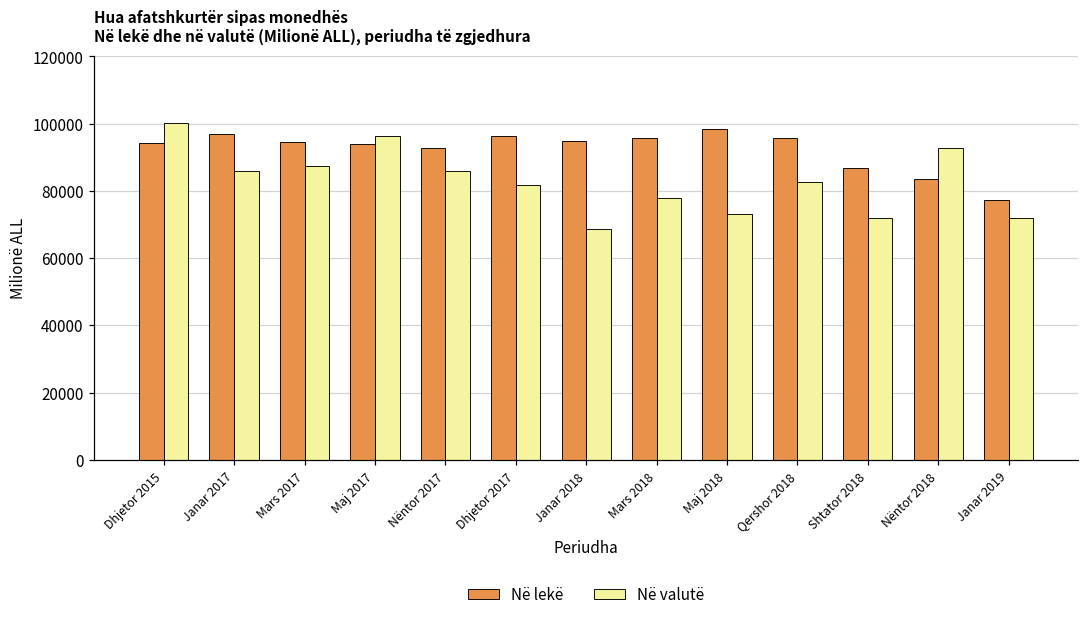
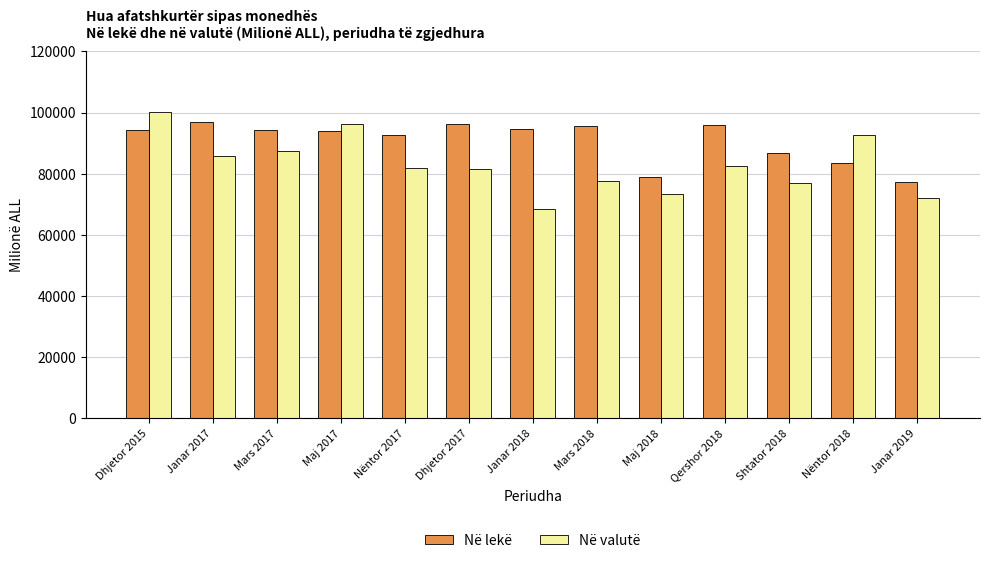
  {
    "Në lekë": {
      "Dhjetor 2015": 94000,
      "Janar 2017": 97000,
      "Mars 2017": 94000,
      "Maj 2017": 94000,
      "Nëntor 2017": 93000,
      "Dhjetor 2017": 96000,
      "Janar 2018": 95000,
      "Mars 2018": 96000,
-     "Maj 2018": 98000,
+     "Maj 2018": 79000,
      "Qershor 2018": 96000,
      "Shtator 2018": 87000,
      "Nëntor 2018": 84000,
      "Janar 2019": 77000
    },
    "Në valutë": {
      "Dhjetor 2015": 100000,
      "Janar 2017": 86000,
      "Mars 2017": 87000,
      "Maj 2017": 96000,
-     "Nëntor 2017": 86000,
+     "Nëntor 2017": 82000,
      "Dhjetor 2017": 82000,
      "Janar 2018": 69000,
      "Mars 2018": 78000,
      "Maj 2018": 73000,
      "Qershor 2018": 83000,
-     "Shtator 2018": 72000,
+     "Shtator 2018": 77000,
      "Nëntor 2018": 93000,
      "Janar 2019": 72000
    }
  }
